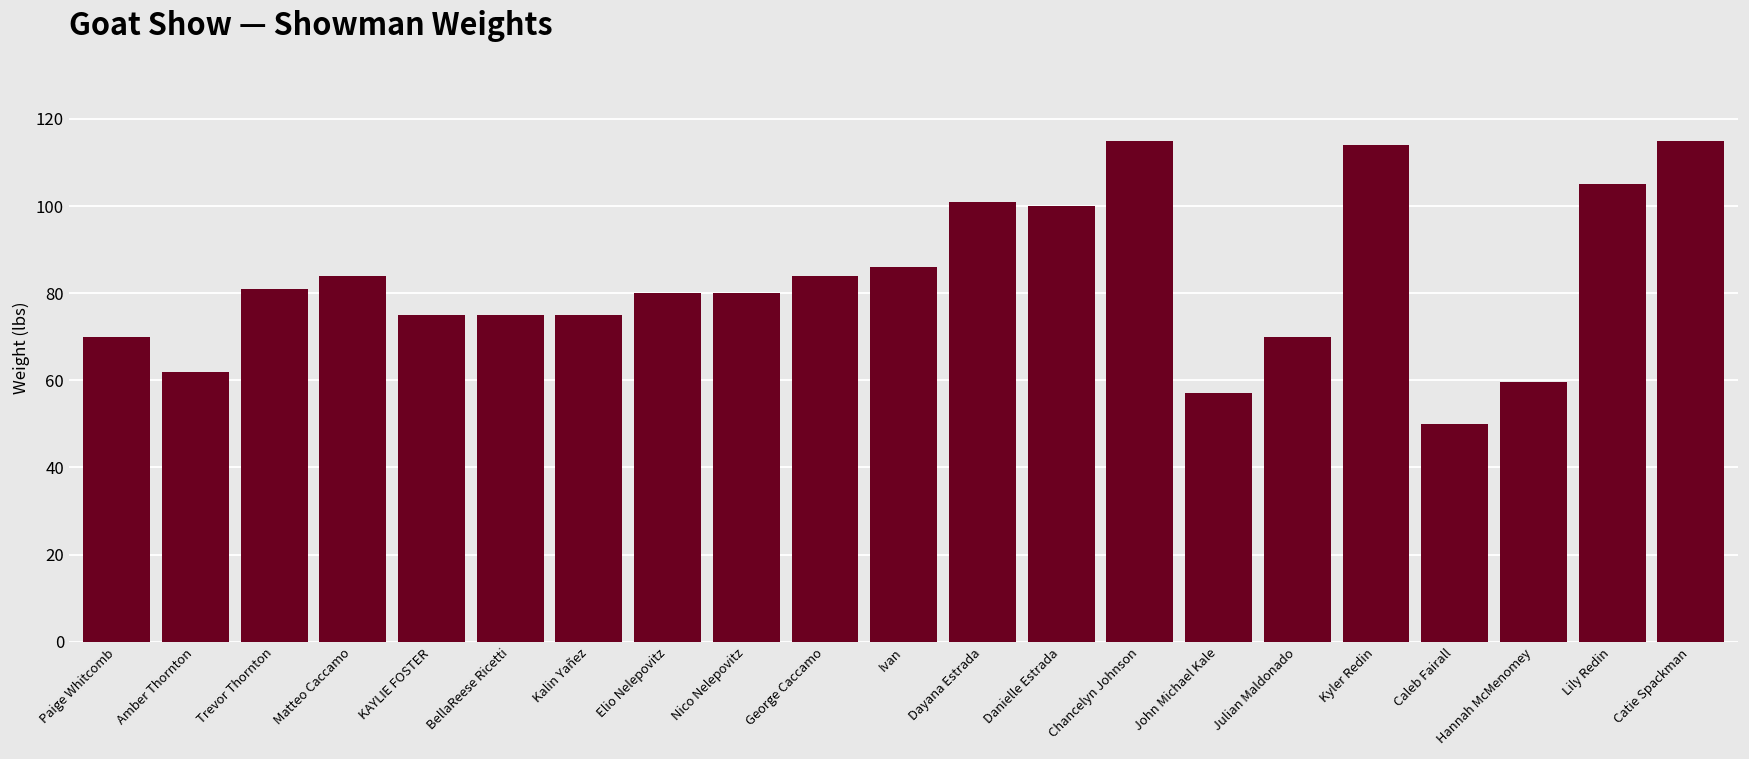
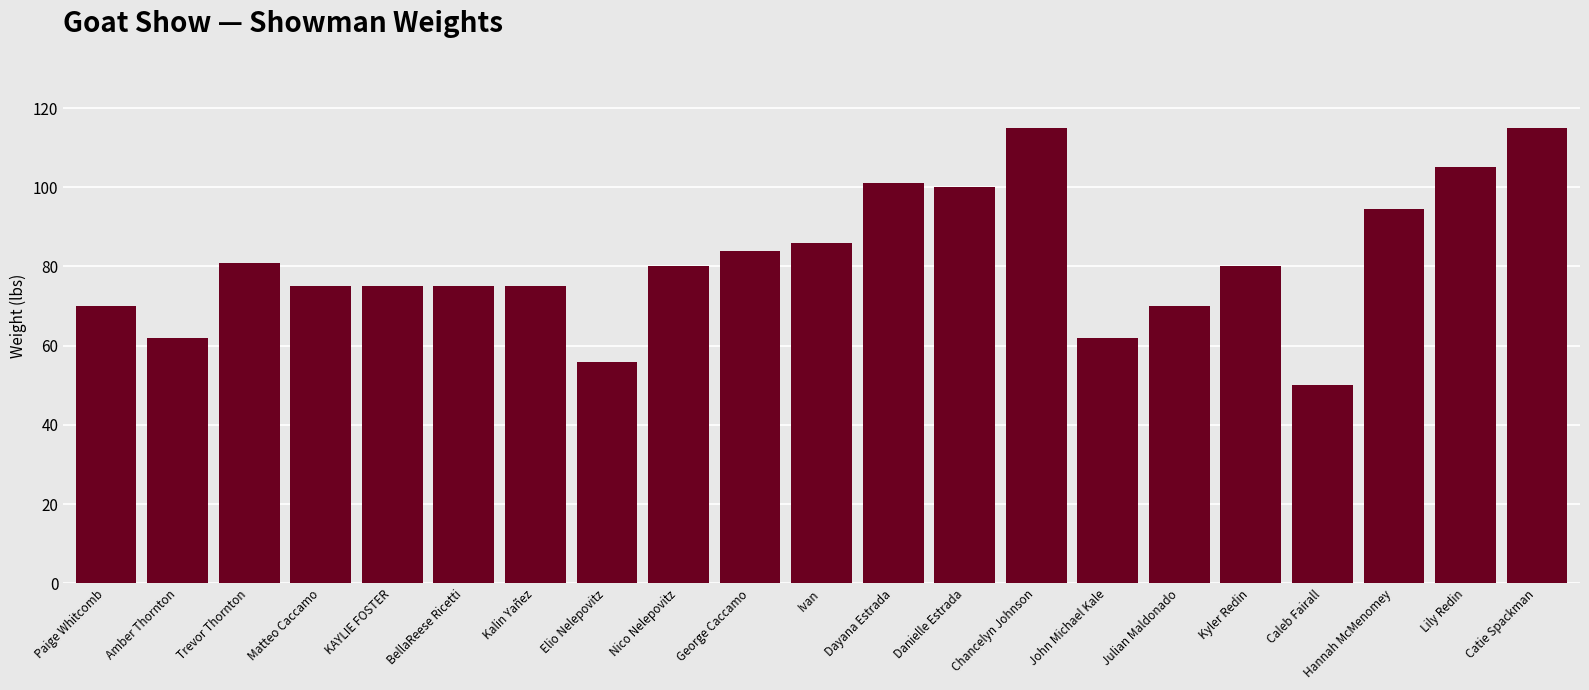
  {
    "Paige Whitcomb": 70,
    "Amber Thornton": 62,
    "Trevor Thornton": 81,
-   "Matteo Caccamo": 84,
+   "Matteo Caccamo": 75,
    "KAYLIE FOSTER": 75,
    "BellaReese Ricetti": 75,
    "Kalin Yañez": 75,
-   "Elio Nelepovitz": 80,
+   "Elio Nelepovitz": 56,
    "Nico Nelepovitz": 80,
    "George Caccamo": 84,
    "Ivan": 86,
    "Dayana Estrada": 101,
    "Danielle Estrada": 100,
    "Chancelyn Johnson": 115,
-   "John Michael Kale": 57,
+   "John Michael Kale": 62,
    "Julian Maldonado": 70,
-   "Kyler Redin": 114,
+   "Kyler Redin": 80,
    "Caleb Fairall": 50,
-   "Hannah McMenomey": 60,
+   "Hannah McMenomey": 94,
    "Lily Redin": 105,
    "Catie Spackman": 115
  }
